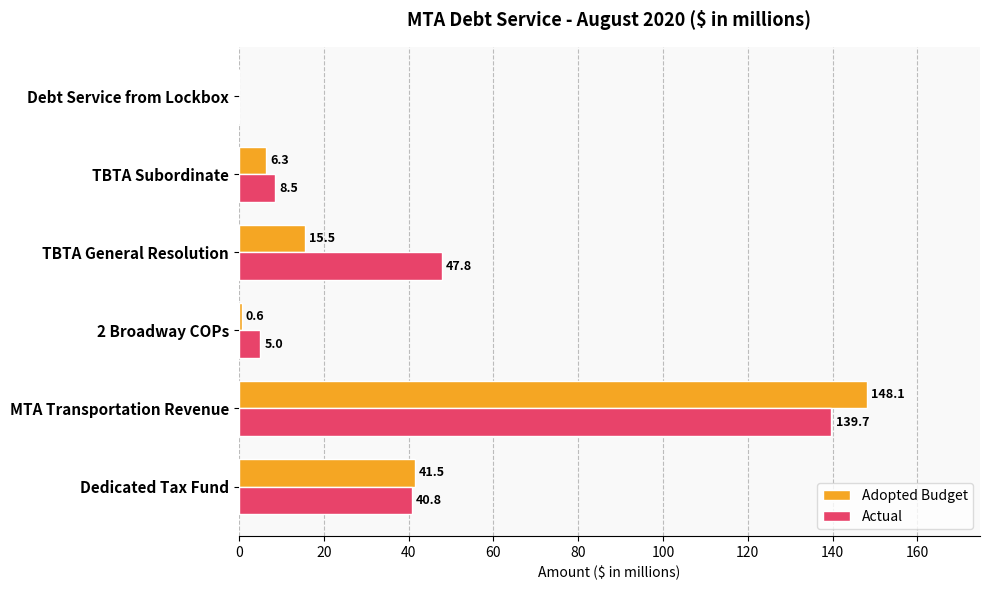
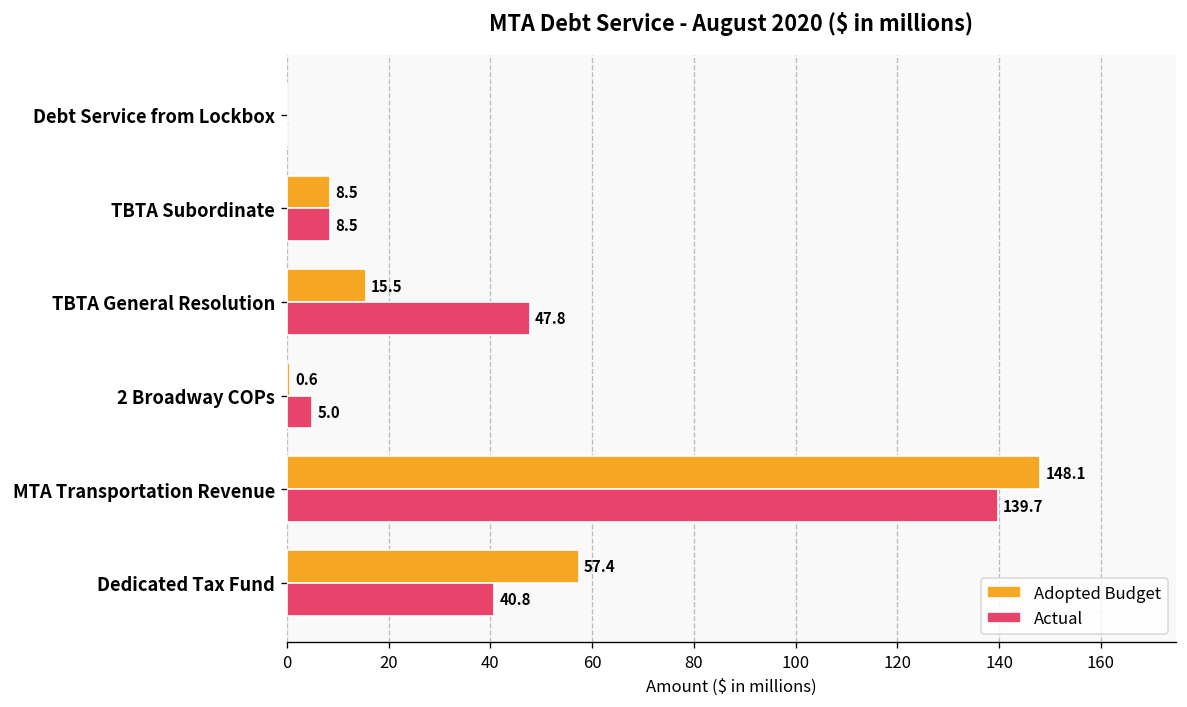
  {
    "Adopted Budget": {
-     "TBTA Subordinate": 6.3,
+     "TBTA Subordinate": 8.5,
      "TBTA General Resolution": 15.5,
      "2 Broadway COPs": 0.6,
      "MTA Transportation Revenue": 148.1,
-     "Dedicated Tax Fund": 41.5
+     "Dedicated Tax Fund": 57.4
    },
    "Actual": {
      "TBTA Subordinate": 8.5,
      "TBTA General Resolution": 47.8,
      "2 Broadway COPs": 5.0,
      "MTA Transportation Revenue": 139.7,
      "Dedicated Tax Fund": 40.8
    }
  }
